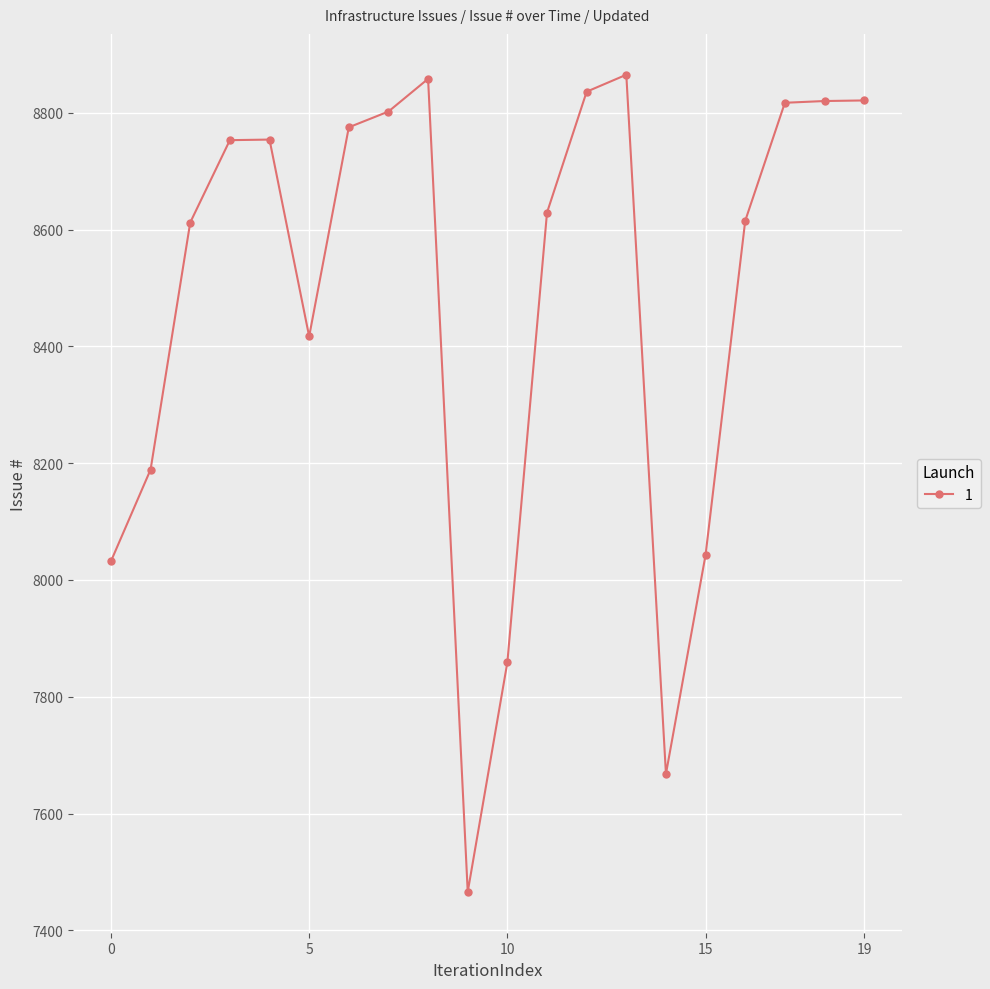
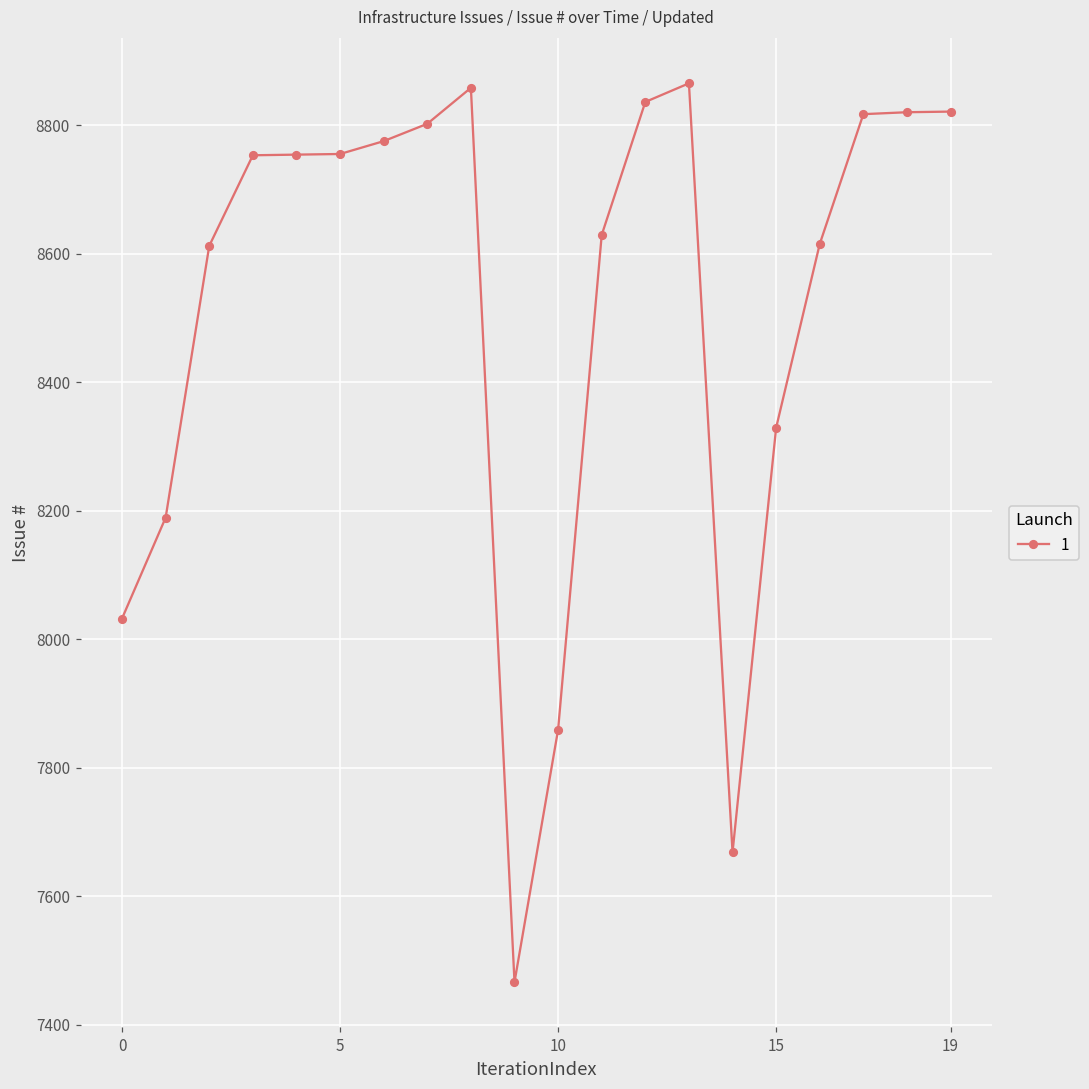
  {
    "0": 8030,
-   "5": 8420,
+   "5": 8760,
    "10": 7860,
-   "15": 8040,
+   "15": 8330,
    "19": 8820
  }
